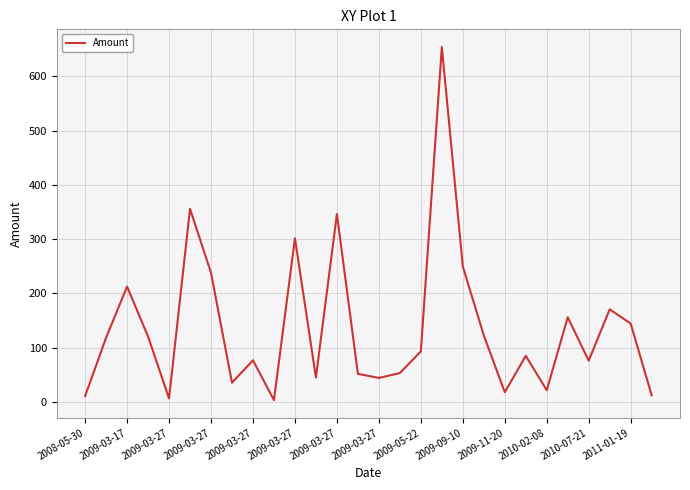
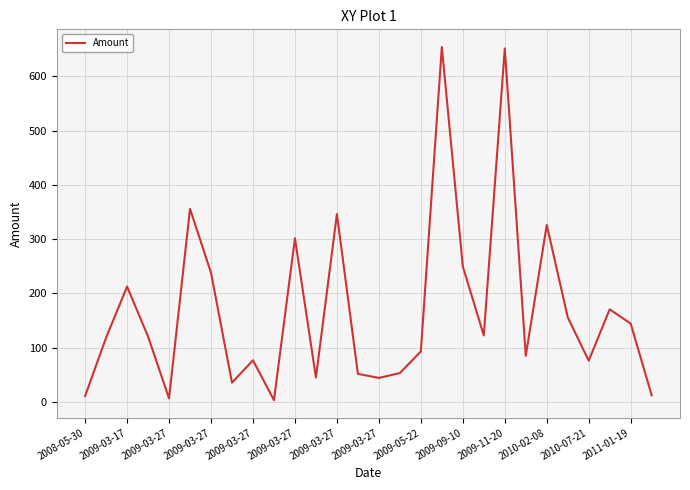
  {
    "2009-05-22": 90,
-   "2009-11-20": 20,
-   "2010-02-08": 20,
+   "2009-11-20": 650,
+   "2010-02-08": 330,
    "2010-07-21": 80,
    "2011-01-19": 140
  }
